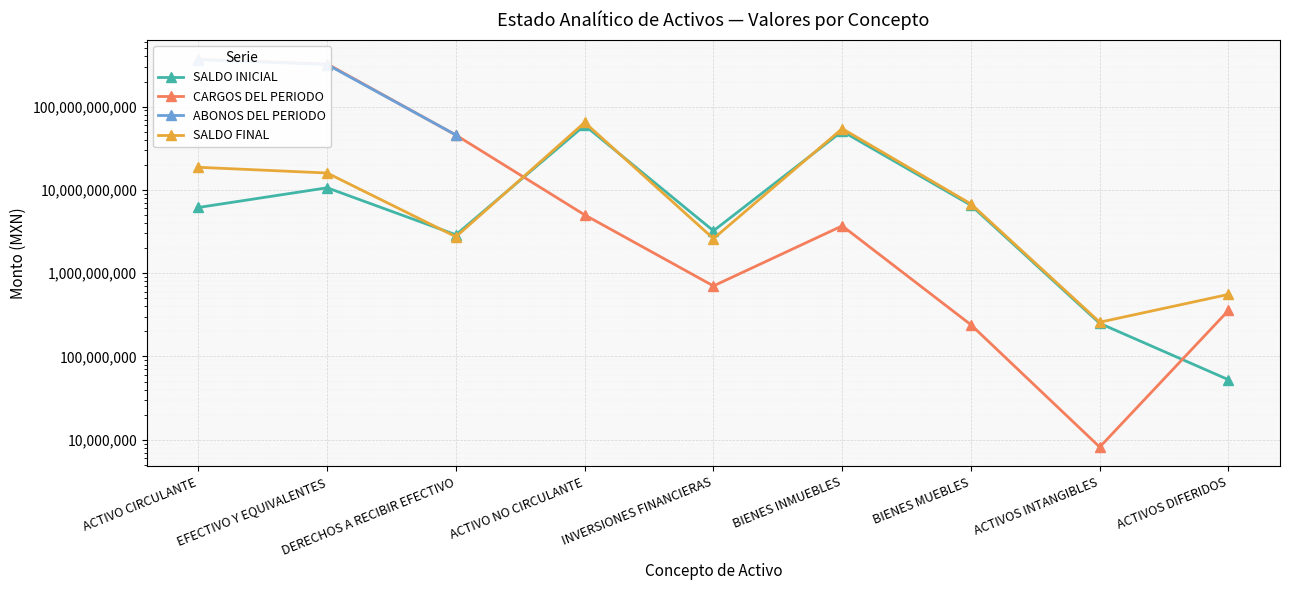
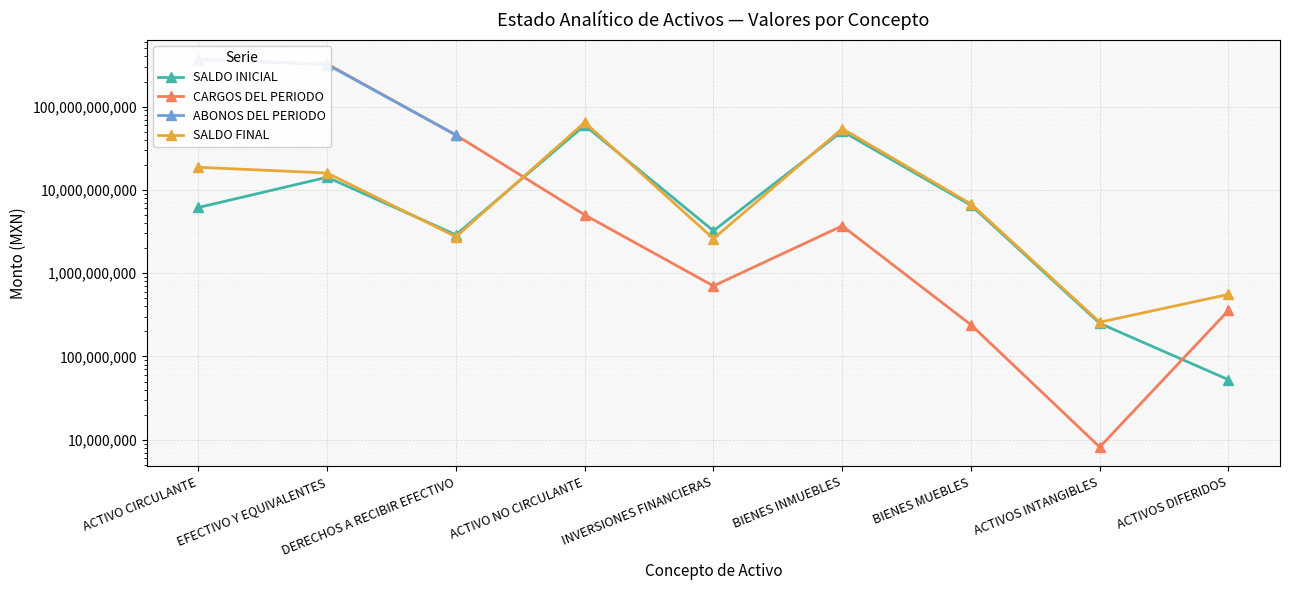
  {
    "SALDO INICIAL": {
      "ACTIVO CIRCULANTE": "6,000,000,000",
-     "EFECTIVO Y EQUIVALENTES": "11,000,000,000",
+     "EFECTIVO Y EQUIVALENTES": "14,000,000,000",
      "ACTIVO NO CIRCULANTE": "60,000,000,000",
      "INVERSIONES FINANCIERAS": "3,200,000,000",
      "BIENES INMUEBLES": "50,000,000,000",
      "ACTIVOS DIFERIDOS": "50,000,000"
    }
  }
